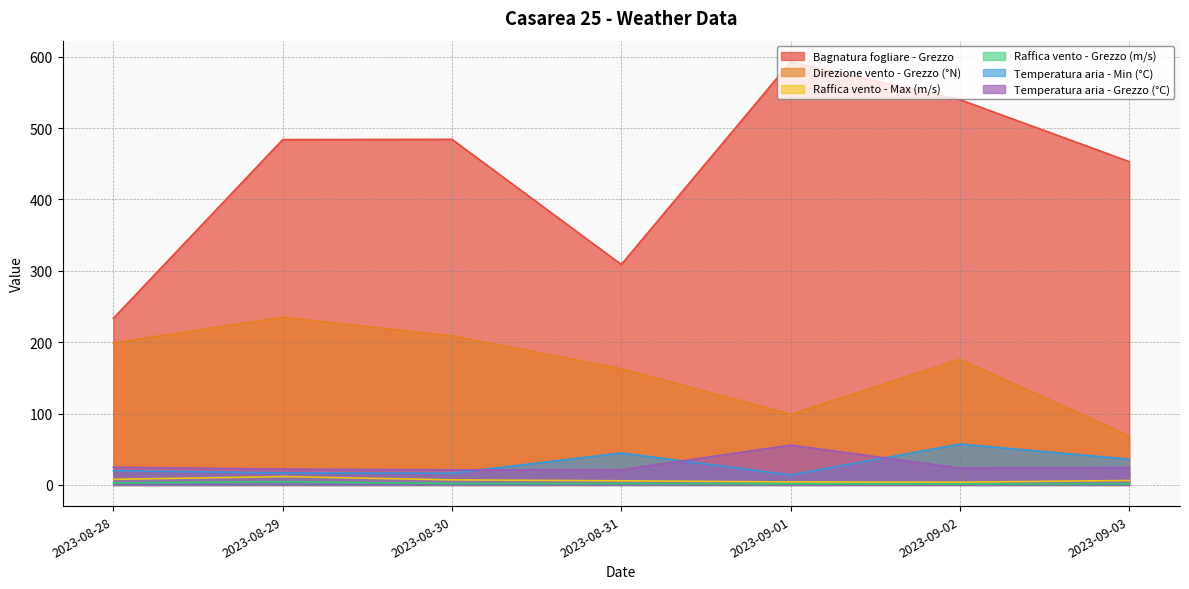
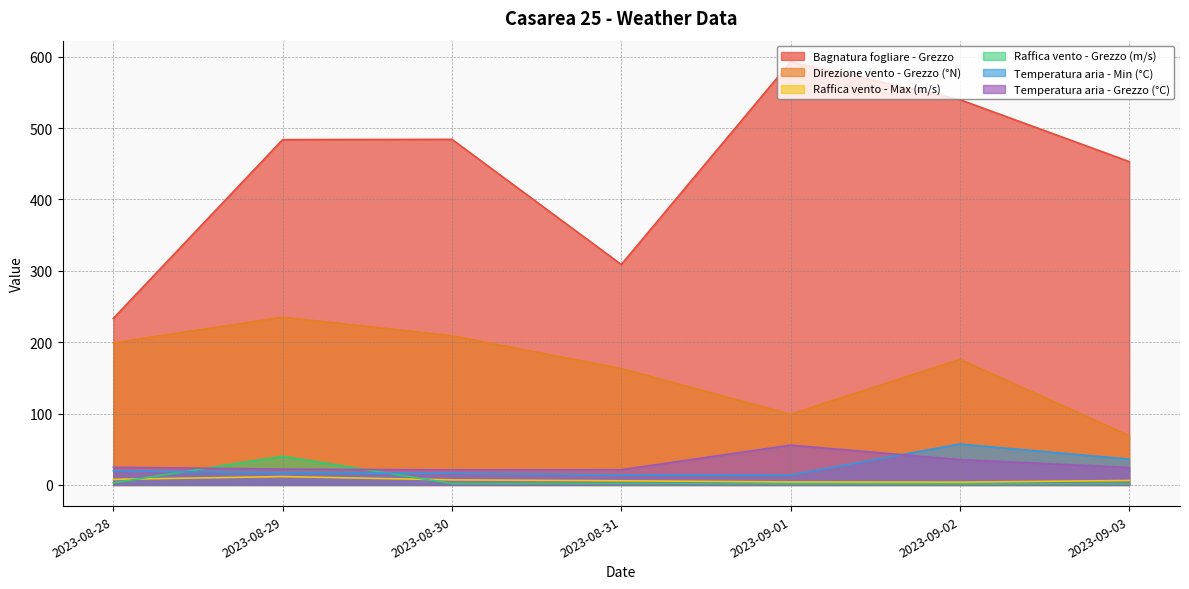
  {
    "Raffica vento - Max (m/s)": {
      "2023-08-28": 10,
      "2023-08-29": 10,
      "2023-08-30": 10,
      "2023-08-31": 10,
      "2023-09-03": 10
    },
    "Raffica vento - Grezzo (m/s)": {
      "2023-08-28": 0,
-     "2023-08-29": 0,
+     "2023-08-29": 40,
      "2023-08-30": 0,
      "2023-08-31": 0,
      "2023-09-03": 0
    },
    "Temperatura aria - Min (°C)": {
      "2023-08-28": 20,
      "2023-08-29": 20,
      "2023-08-30": 20,
-     "2023-08-31": 40,
+     "2023-08-31": 10,
      "2023-09-01": 10,
      "2023-09-02": 60,
      "2023-09-03": 40
    },
    "Temperatura aria - Grezzo (°C)": {
      "2023-08-28": 20,
      "2023-08-29": 20,
      "2023-08-30": 20,
      "2023-08-31": 20,
      "2023-09-01": 60,
-     "2023-09-02": 20,
+     "2023-09-02": 40,
      "2023-09-03": 20
    }
  }
